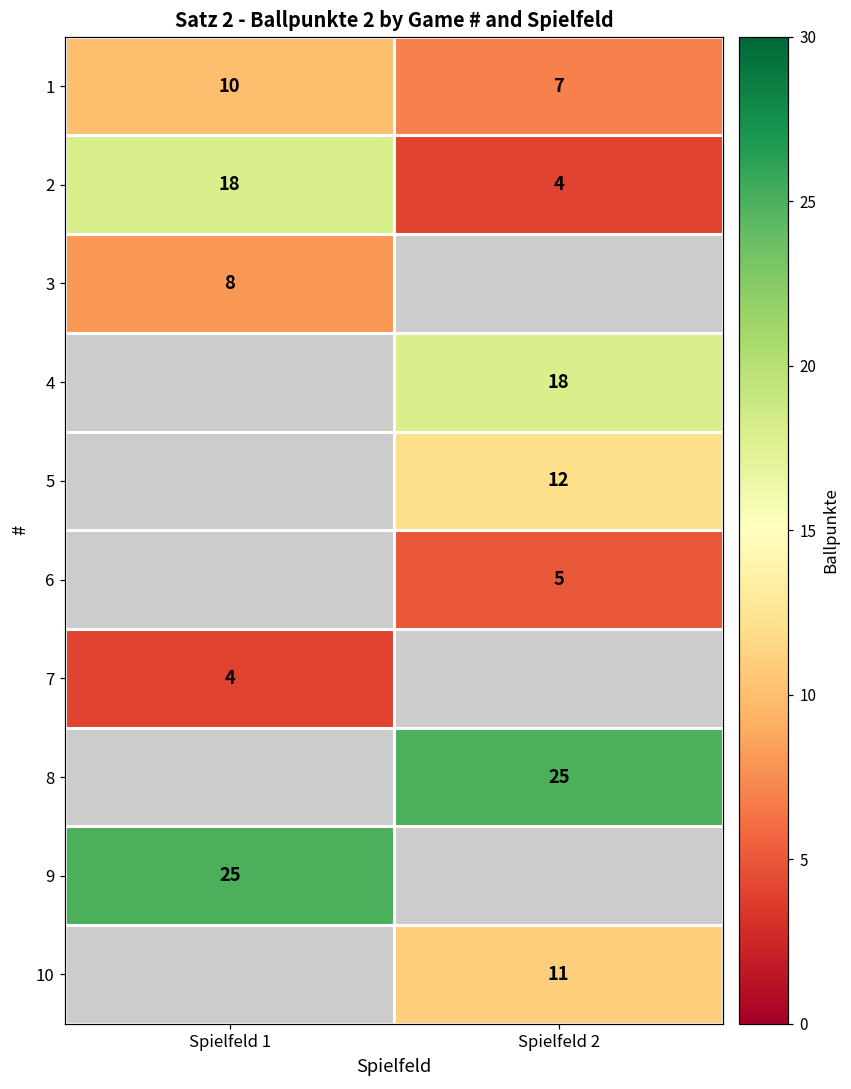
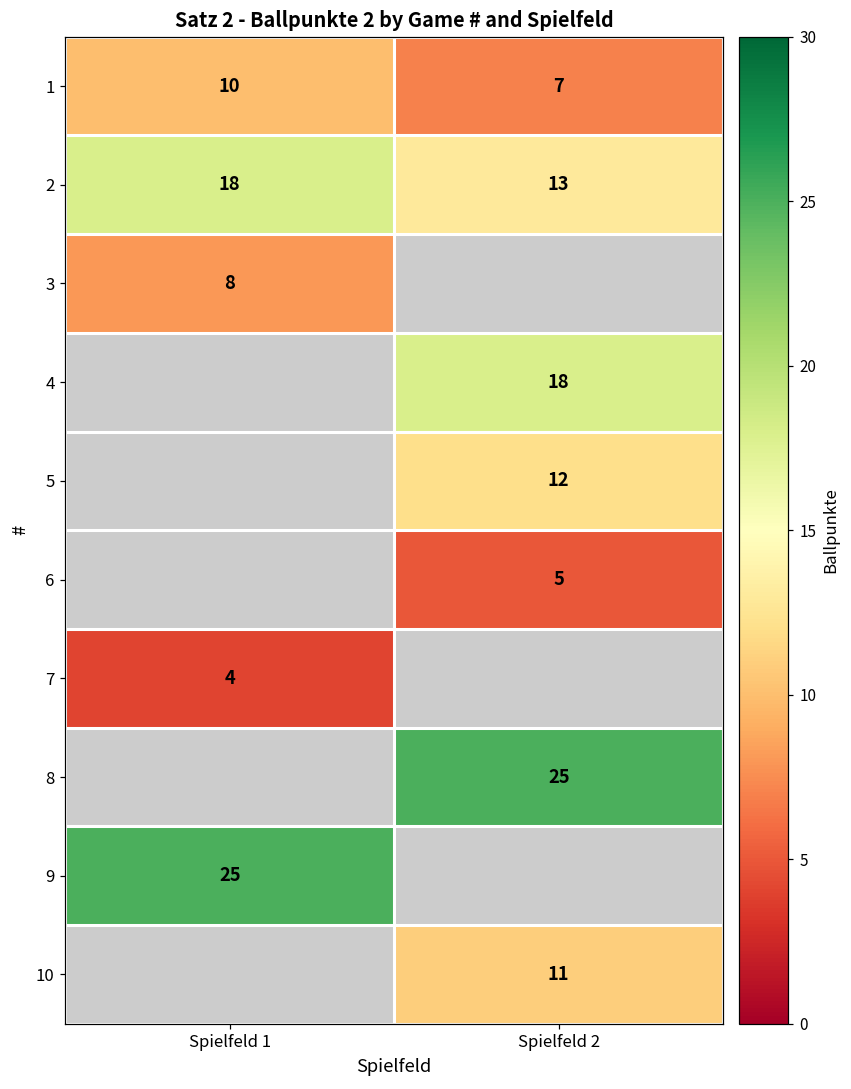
  {
    "1": {
      "Spielfeld 1": 10,
      "Spielfeld 2": 7
    },
    "2": {
      "Spielfeld 1": 18,
-     "Spielfeld 2": 4
+     "Spielfeld 2": 13
    },
    "3": {
      "Spielfeld 1": 8
    },
    "4": {
      "Spielfeld 2": 18
    },
    "5": {
      "Spielfeld 2": 12
    },
    "6": {
      "Spielfeld 2": 5
    },
    "7": {
      "Spielfeld 1": 4
    },
    "8": {
      "Spielfeld 2": 25
    },
    "9": {
      "Spielfeld 1": 25
    },
    "10": {
      "Spielfeld 2": 11
    }
  }
